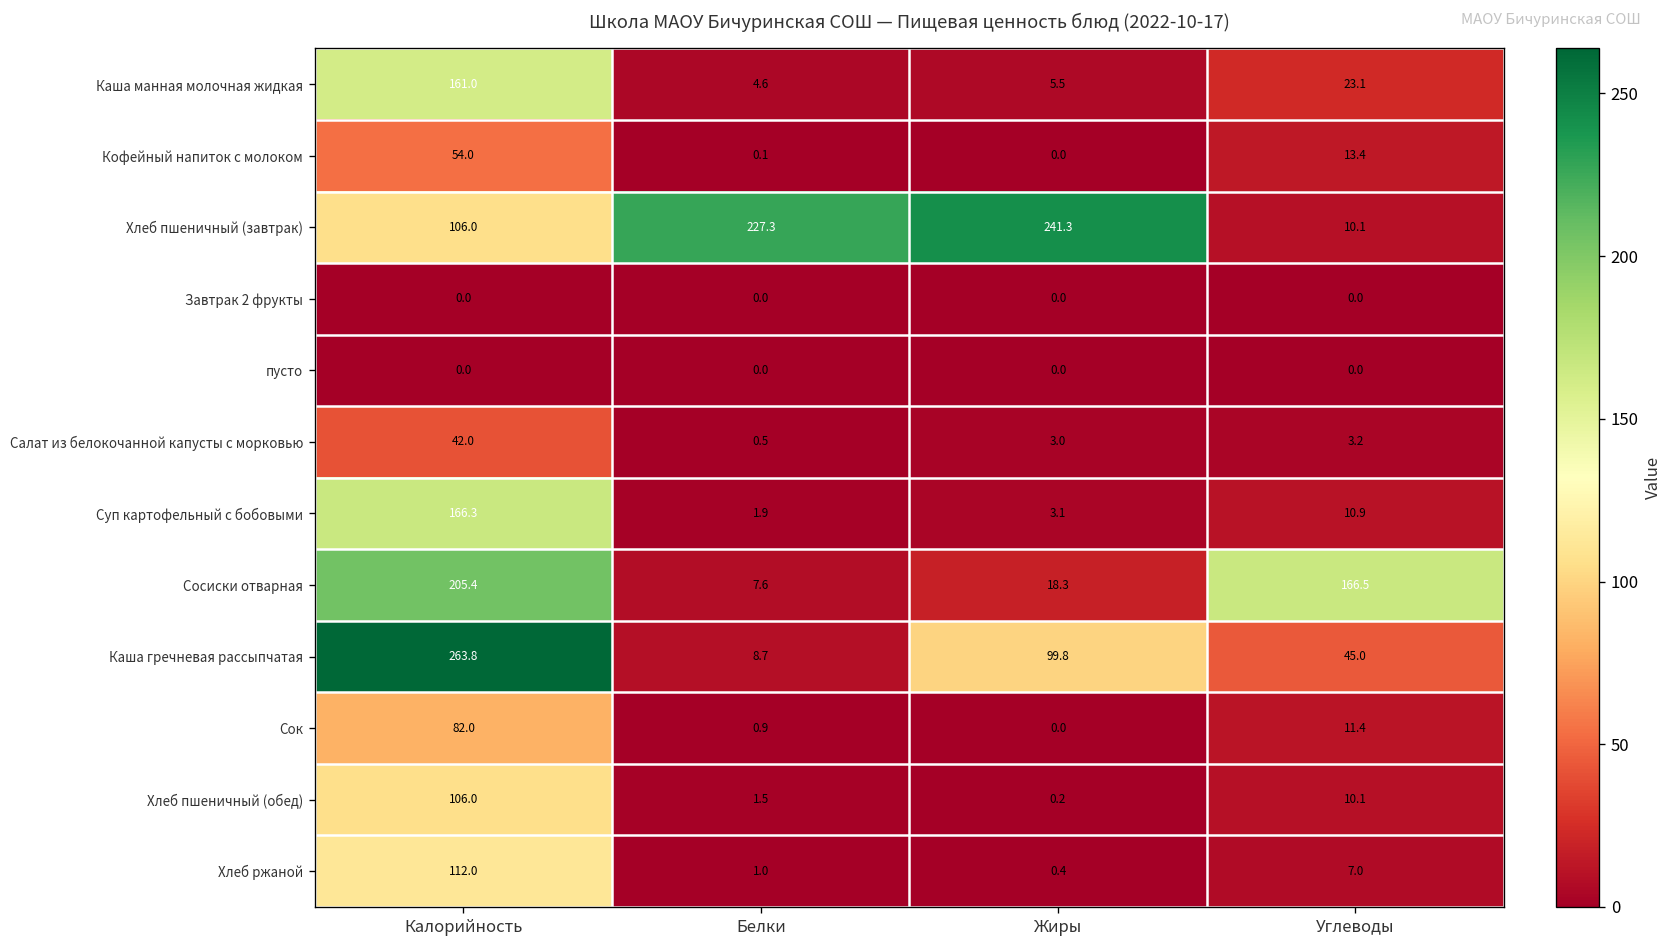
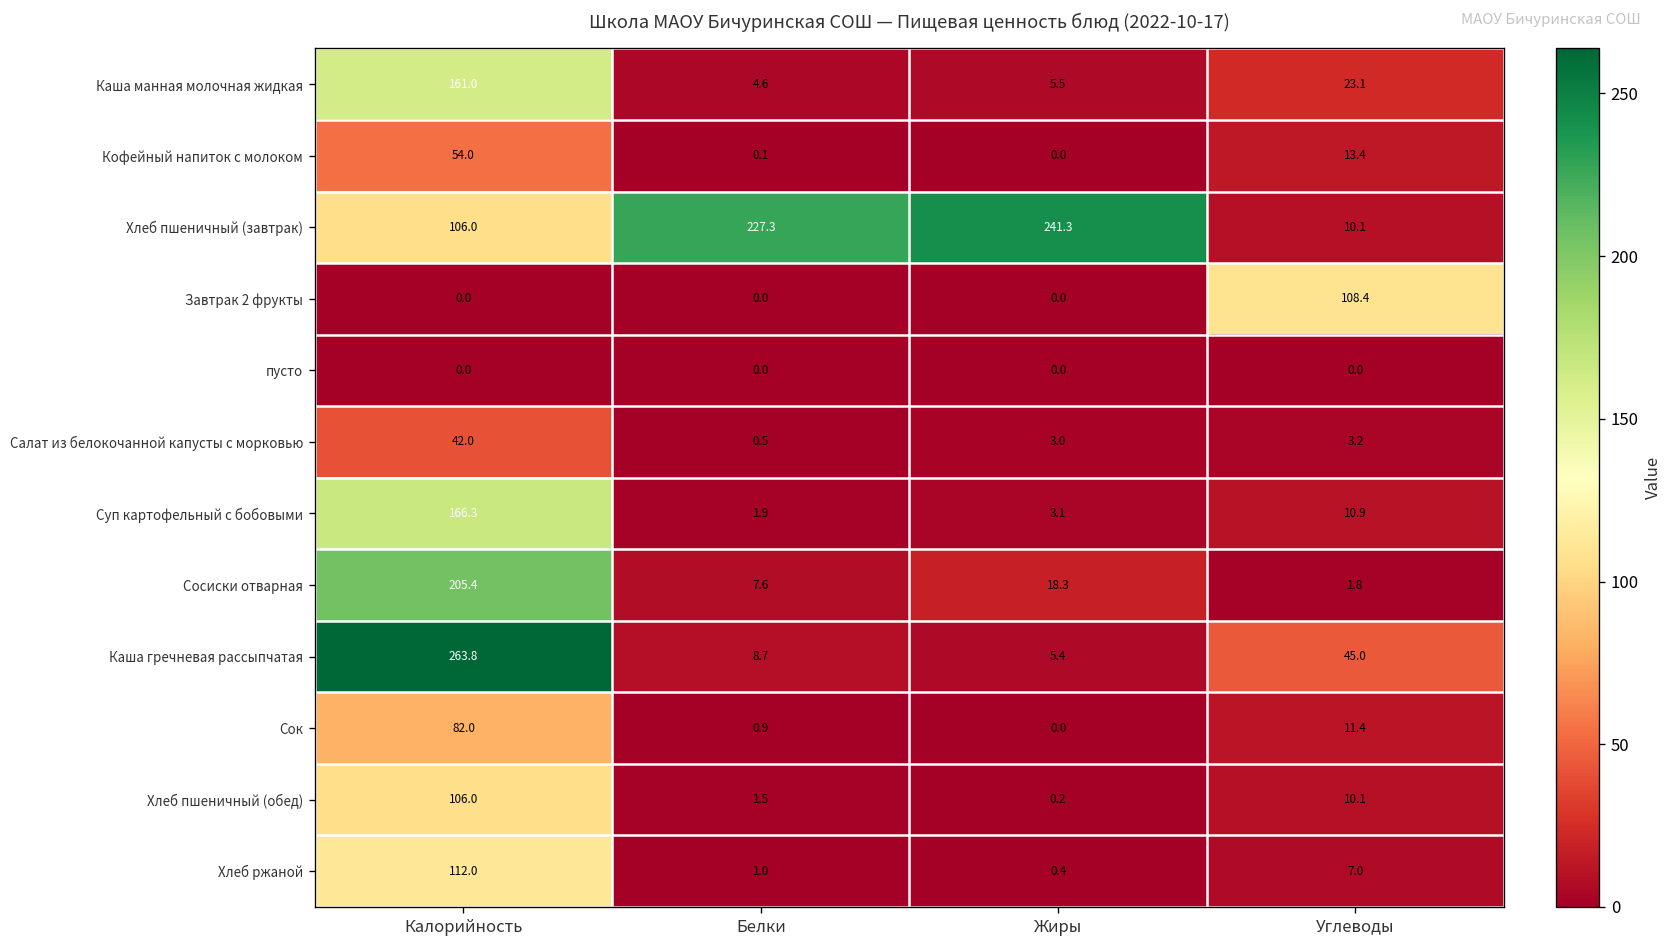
  {
    "Каша манная молочная жидкая": {
      "Калорийность": 161.0,
      "Белки": 4.6,
      "Жиры": 5.5,
      "Углеводы": 23.1
    },
    "Кофейный напиток с молоком": {
      "Калорийность": 54.0,
      "Белки": 0.1,
      "Жиры": 0.0,
      "Углеводы": 13.4
    },
    "Хлеб пшеничный (завтрак)": {
      "Калорийность": 106.0,
      "Белки": 227.3,
      "Жиры": 241.3,
      "Углеводы": 10.1
    },
    "Завтрак 2 фрукты": {
      "Калорийность": 0.0,
      "Белки": 0.0,
      "Жиры": 0.0,
-     "Углеводы": 0.0
+     "Углеводы": 108.4
    },
    "пусто": {
      "Калорийность": 0.0,
      "Белки": 0.0,
      "Жиры": 0.0,
      "Углеводы": 0.0
    },
    "Салат из белокочанной капусты с морковью": {
      "Калорийность": 42.0,
      "Белки": 0.5,
      "Жиры": 3.0,
      "Углеводы": 3.2
    },
    "Суп картофельный с бобовыми": {
      "Калорийность": 166.3,
      "Белки": 1.9,
      "Жиры": 3.1,
      "Углеводы": 10.9
    },
    "Сосиски отварная": {
      "Калорийность": 205.4,
      "Белки": 7.6,
      "Жиры": 18.3,
-     "Углеводы": 166.5
+     "Углеводы": 1.8
    },
    "Каша гречневая рассыпчатая": {
      "Калорийность": 263.8,
      "Белки": 8.7,
-     "Жиры": 99.8,
+     "Жиры": 5.4,
      "Углеводы": 45.0
    },
    "Сок": {
      "Калорийность": 82.0,
      "Белки": 0.9,
      "Жиры": 0.0,
      "Углеводы": 11.4
    },
    "Хлеб пшеничный (обед)": {
      "Калорийность": 106.0,
      "Белки": 1.5,
      "Жиры": 0.2,
      "Углеводы": 10.1
    },
    "Хлеб ржаной": {
      "Калорийность": 112.0,
      "Белки": 1.0,
      "Жиры": 0.4,
      "Углеводы": 7.0
    }
  }
